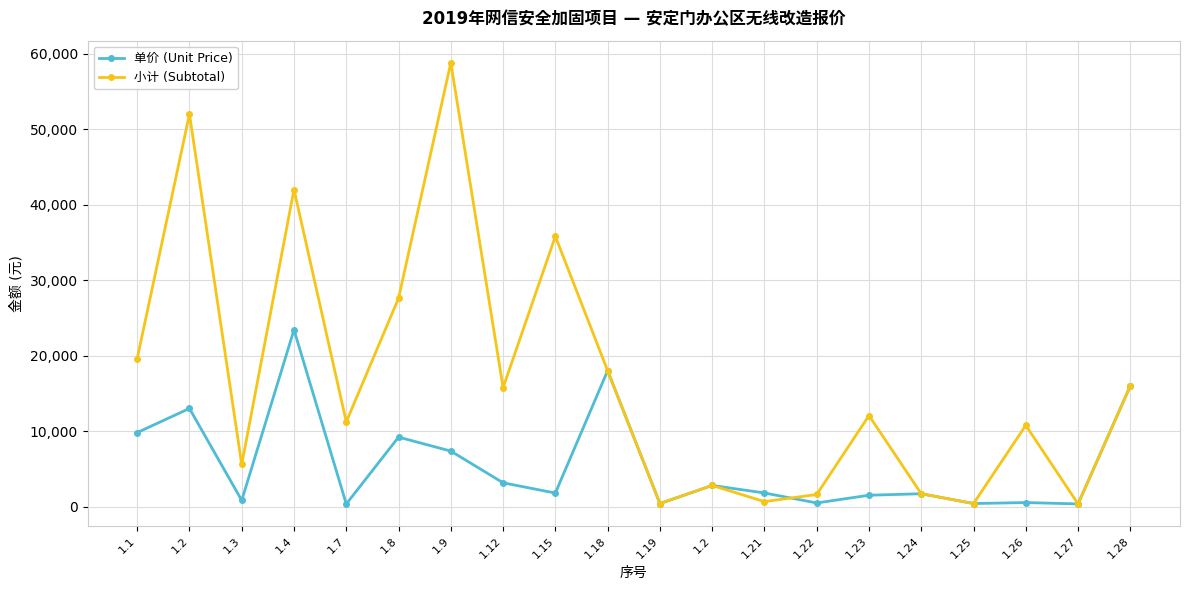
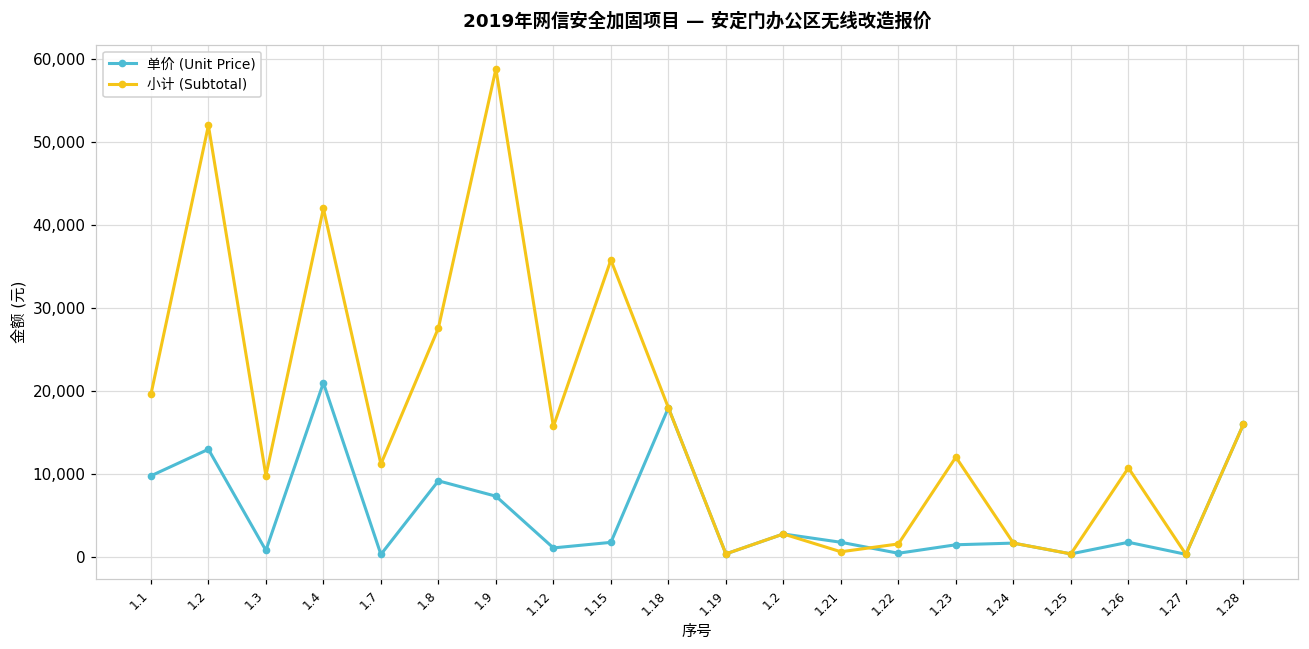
  {
    "单价 (Unit Price)": {
      "1.1": "10,000",
      "1.3": "1,000",
-     "1.4": "23,000",
+     "1.4": "21,000",
      "1.7": "0",
      "1.8": "9,000",
      "1.9": "7,000",
-     "1.12": "3,000",
+     "1.12": "1,000",
      "1.15": "2,000",
      "1.21": "2,000",
      "1.22": "0",
      "1.23": "2,000",
-     "1.26": "1,000"
+     "1.26": "2,000"
    },
    "小计 (Subtotal)": {
      "1.1": "20,000",
-     "1.3": "6,000",
+     "1.3": "10,000",
      "1.4": "42,000",
      "1.7": "11,000",
      "1.8": "28,000",
      "1.9": "59,000",
      "1.12": "16,000",
      "1.15": "36,000",
      "1.21": "1,000",
      "1.22": "2,000",
      "1.23": "12,000",
      "1.26": "11,000"
    }
  }
